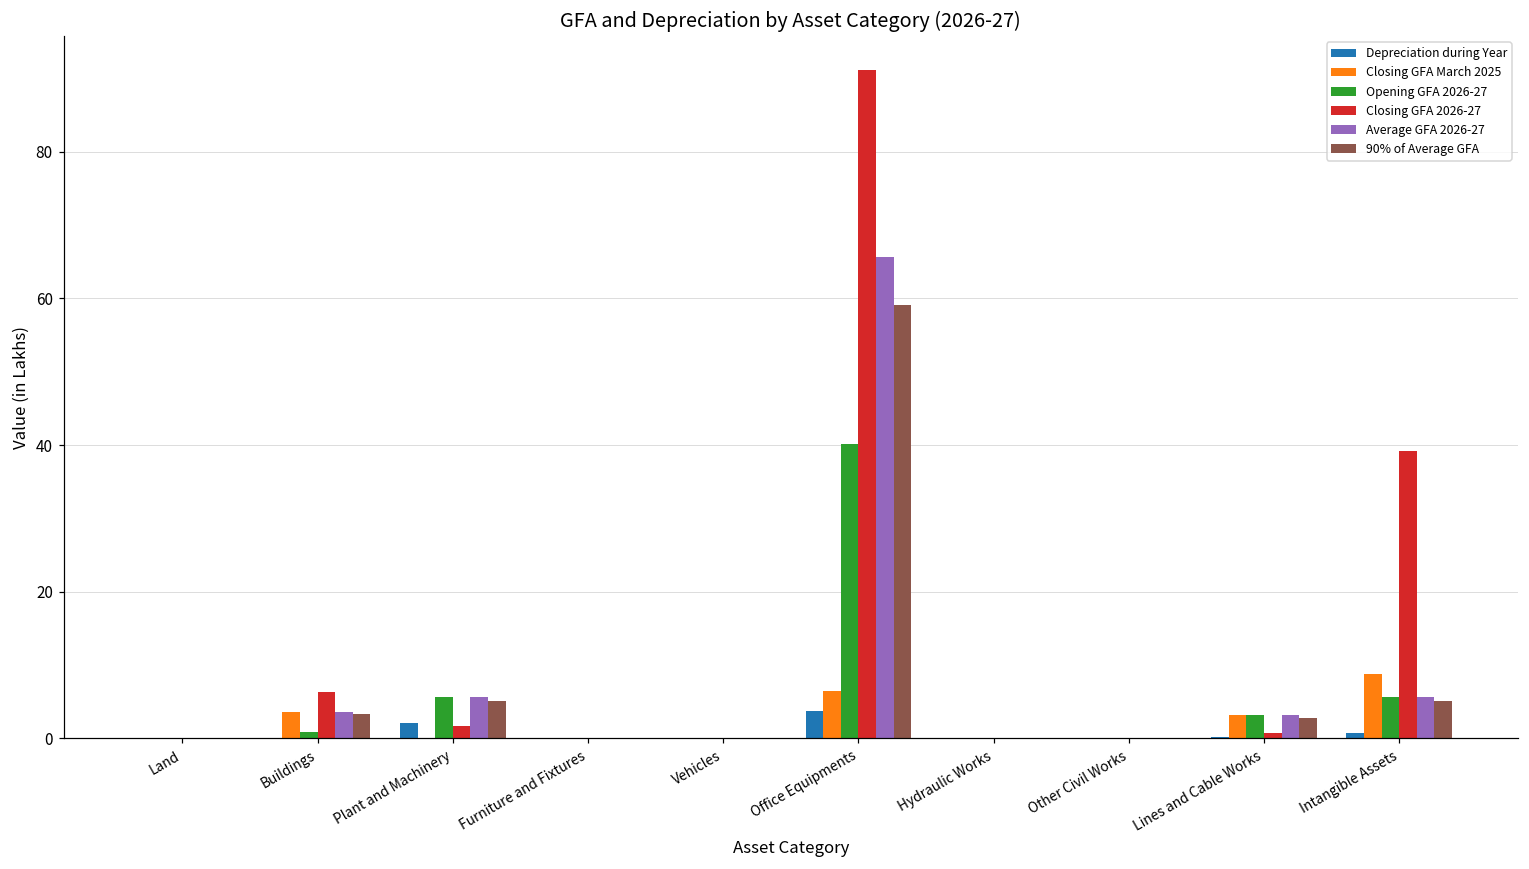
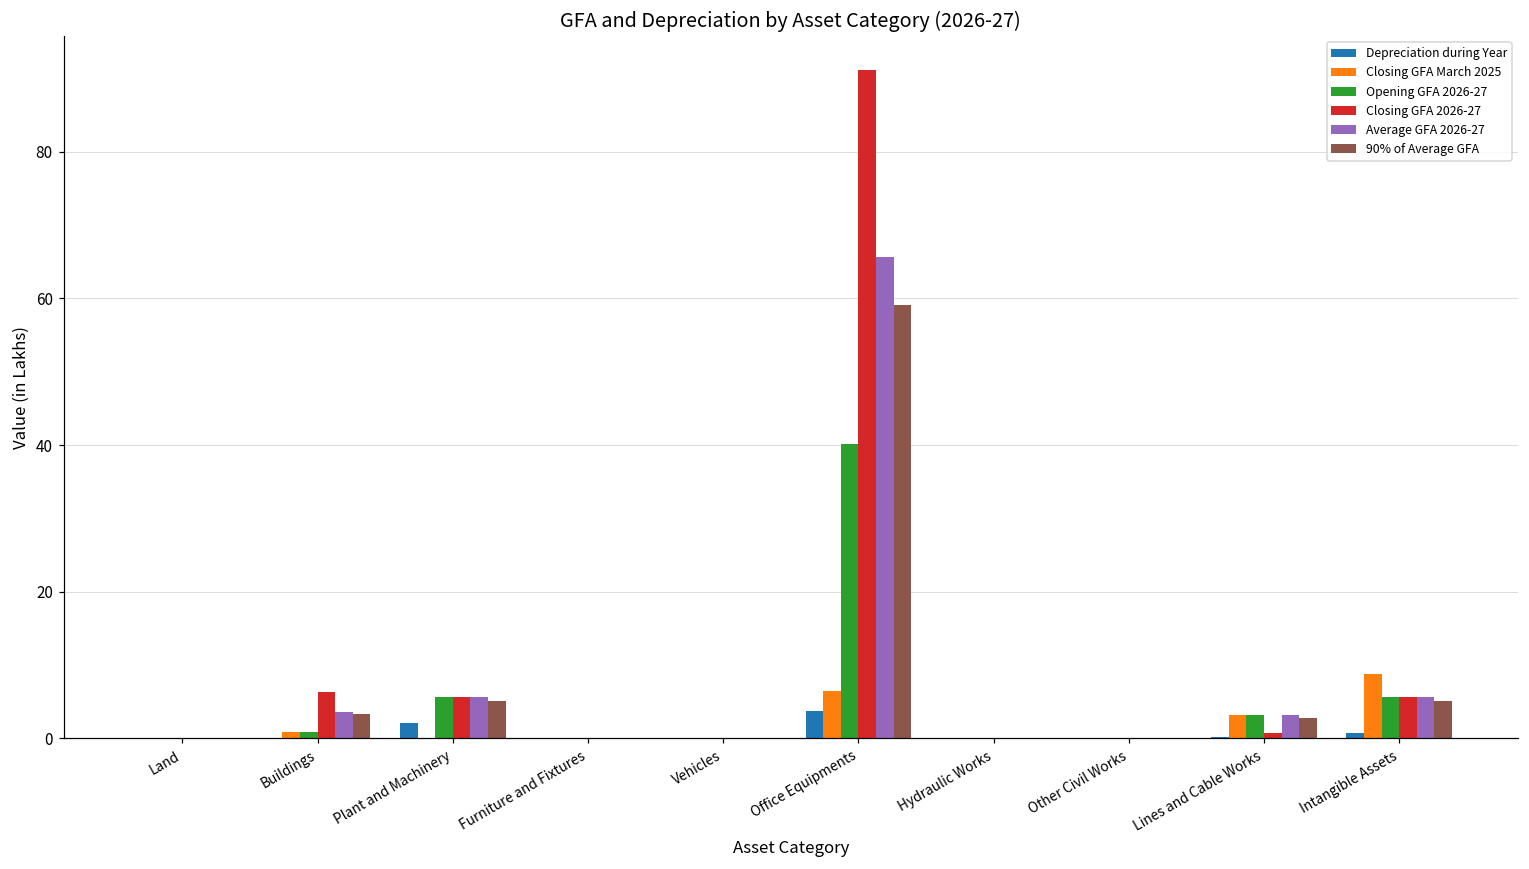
  {
    "Depreciation during Year": {
      "Land": 0,
      "Plant and Machinery": 2,
      "Furniture and Fixtures": 0,
      "Vehicles": 0,
      "Office Equipments": 4,
      "Hydraulic Works": 0,
      "Other Civil Works": 0,
      "Intangible Assets": 1
    },
    "Closing GFA March 2025": {
      "Land": 0,
-     "Buildings": 4,
+     "Buildings": 1,
      "Furniture and Fixtures": 0,
      "Vehicles": 0,
      "Office Equipments": 7,
      "Hydraulic Works": 0,
      "Other Civil Works": 0,
      "Lines and Cable Works": 3,
      "Intangible Assets": 9
    },
    "Opening GFA 2026-27": {
      "Land": 0,
      "Buildings": 1,
      "Plant and Machinery": 6,
      "Furniture and Fixtures": 0,
      "Vehicles": 0,
      "Office Equipments": 40,
      "Hydraulic Works": 0,
      "Other Civil Works": 0,
      "Lines and Cable Works": 3,
      "Intangible Assets": 6
    },
    "Closing GFA 2026-27": {
      "Land": 0,
      "Buildings": 6,
-     "Plant and Machinery": 2,
+     "Plant and Machinery": 6,
      "Furniture and Fixtures": 0,
      "Vehicles": 0,
      "Office Equipments": 91,
      "Hydraulic Works": 0,
      "Other Civil Works": 0,
      "Lines and Cable Works": 1,
-     "Intangible Assets": 39
+     "Intangible Assets": 6
    },
    "Average GFA 2026-27": {
      "Land": 0,
      "Buildings": 4,
      "Plant and Machinery": 6,
      "Furniture and Fixtures": 0,
      "Vehicles": 0,
      "Office Equipments": 66,
      "Hydraulic Works": 0,
      "Other Civil Works": 0,
      "Lines and Cable Works": 3,
      "Intangible Assets": 6
    },
    "90% of Average GFA": {
      "Land": 0,
      "Buildings": 3,
      "Plant and Machinery": 5,
      "Furniture and Fixtures": 0,
      "Vehicles": 0,
      "Office Equipments": 59,
      "Hydraulic Works": 0,
      "Other Civil Works": 0,
      "Lines and Cable Works": 3,
      "Intangible Assets": 5
    }
  }
